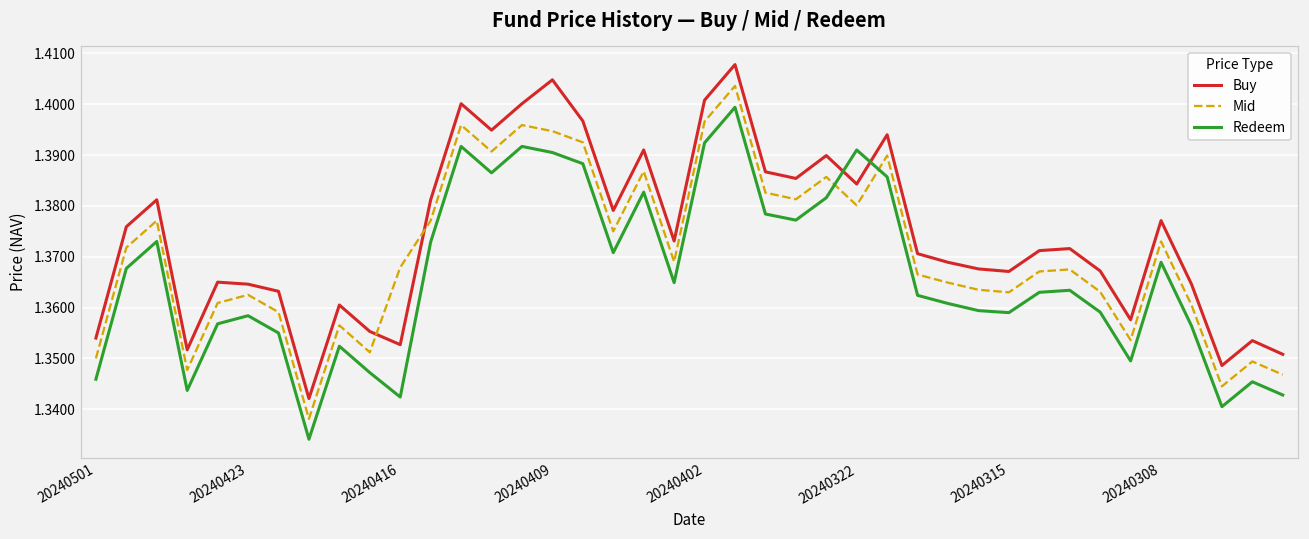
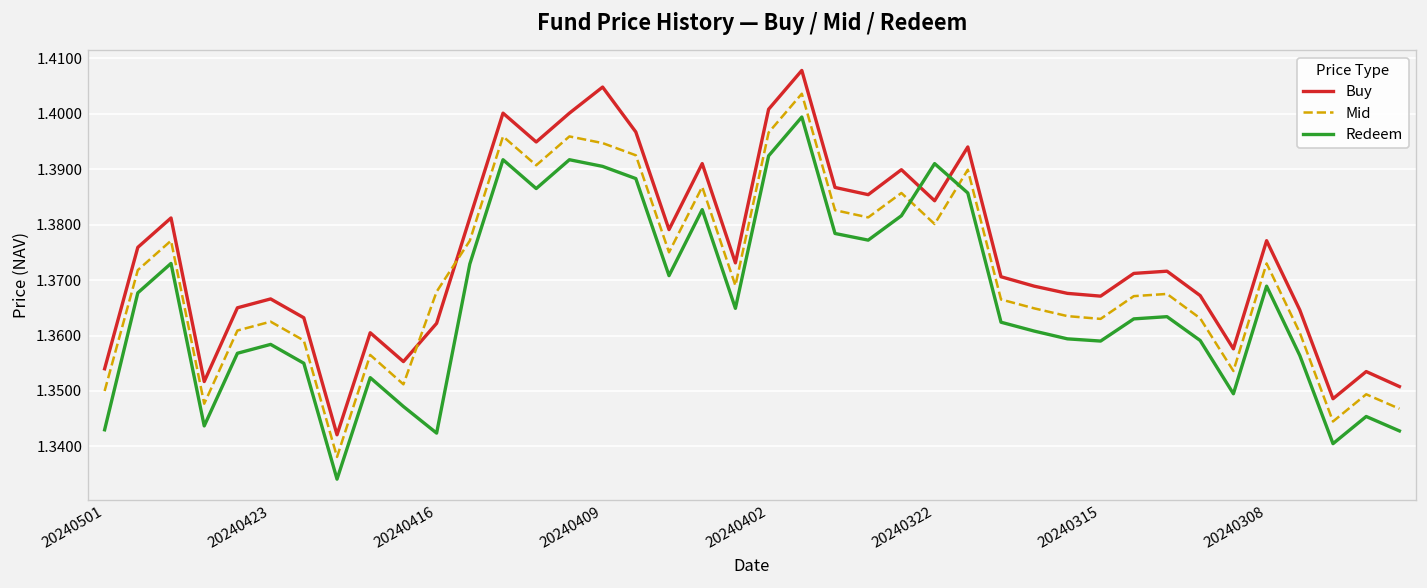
  {
    "Buy": {
      "20240501": 1.354,
-     "20240423": 1.365,
-     "20240416": 1.353,
+     "20240423": 1.367,
+     "20240416": 1.362,
      "20240409": 1.405,
      "20240402": 1.401,
      "20240322": 1.384,
      "20240315": 1.367,
      "20240308": 1.377
    },
    "Mid": {
      "20240501": 1.350,
      "20240423": 1.363,
      "20240416": 1.368,
      "20240409": 1.395,
      "20240402": 1.397,
      "20240322": 1.380,
      "20240315": 1.363,
      "20240308": 1.373
    },
    "Redeem": {
-     "20240501": 1.346,
+     "20240501": 1.343,
      "20240423": 1.358,
      "20240416": 1.342,
      "20240409": 1.391,
      "20240402": 1.392,
      "20240322": 1.391,
      "20240315": 1.359,
      "20240308": 1.369
    }
  }
